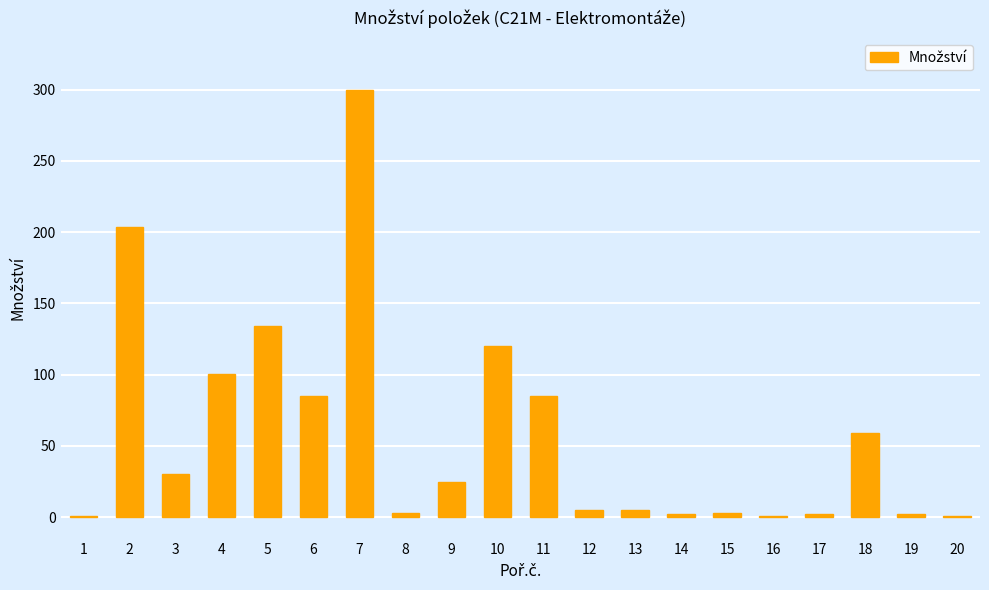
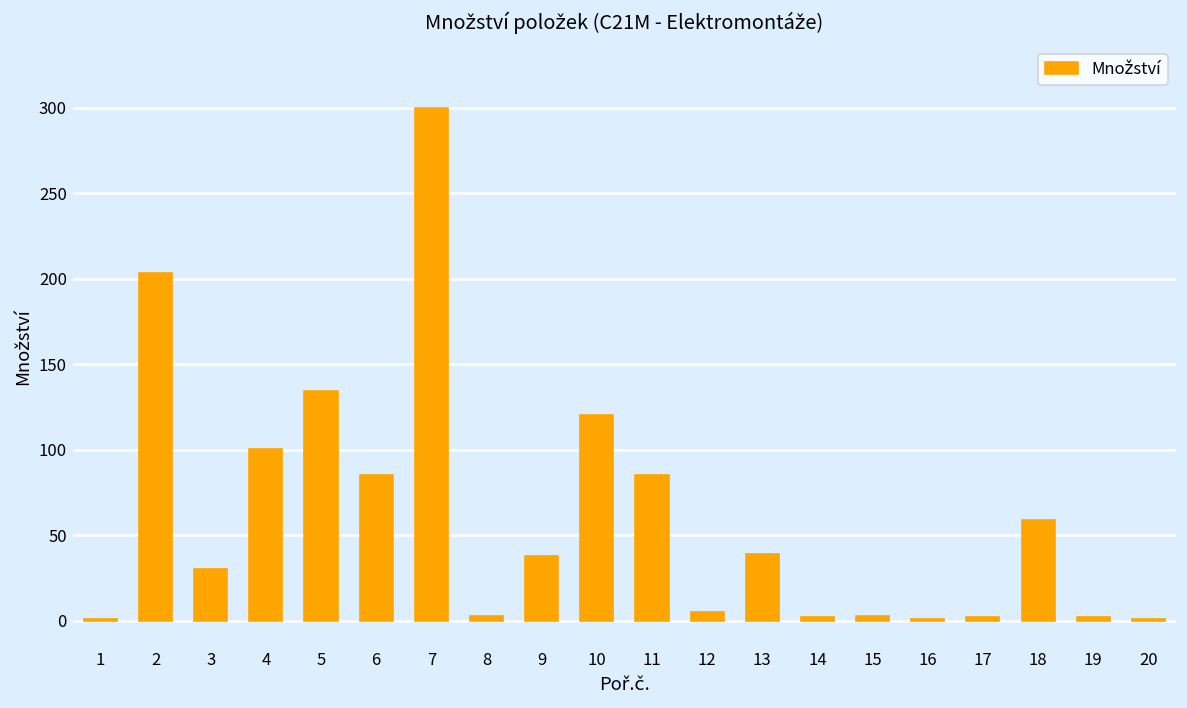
  {
    "2": 204,
    "3": 30,
    "4": 100,
    "5": 135,
    "6": 85,
    "7": 300,
    "8": 3,
-   "9": 25,
+   "9": 38,
    "10": 120,
    "11": 85,
    "12": 5,
-   "13": 5,
+   "13": 39,
    "14": 2,
    "15": 3,
    "17": 2,
    "18": 59,
    "19": 2
  }
